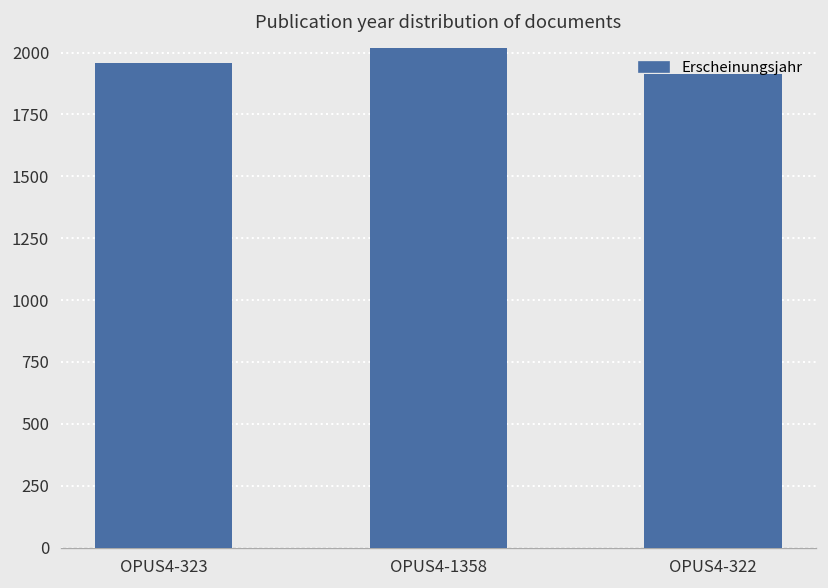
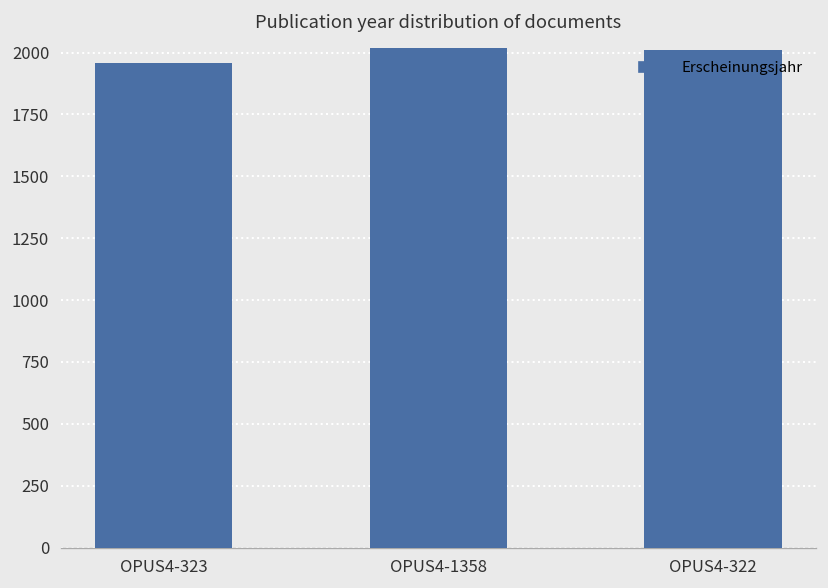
  {
    "OPUS4-323": 1960,
    "OPUS4-1358": 2020,
-   "OPUS4-322": 1920
+   "OPUS4-322": 2010
  }
